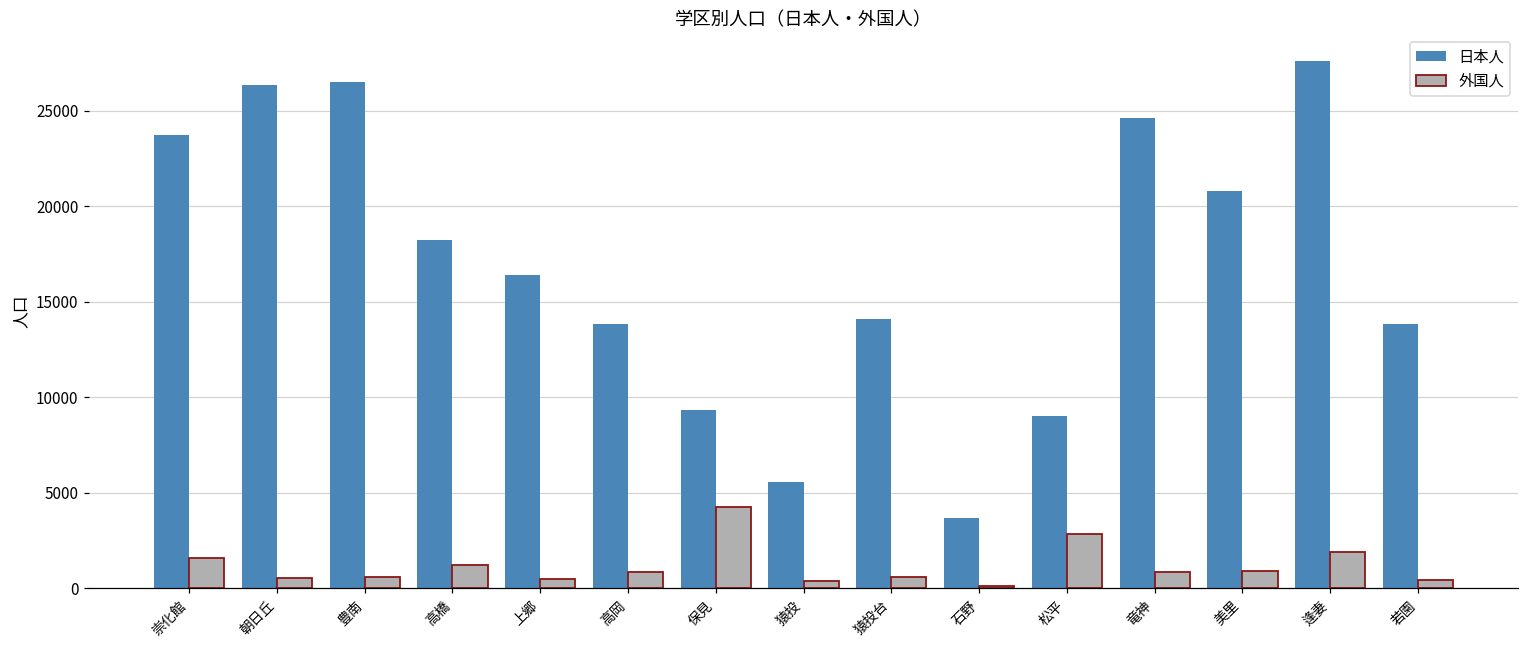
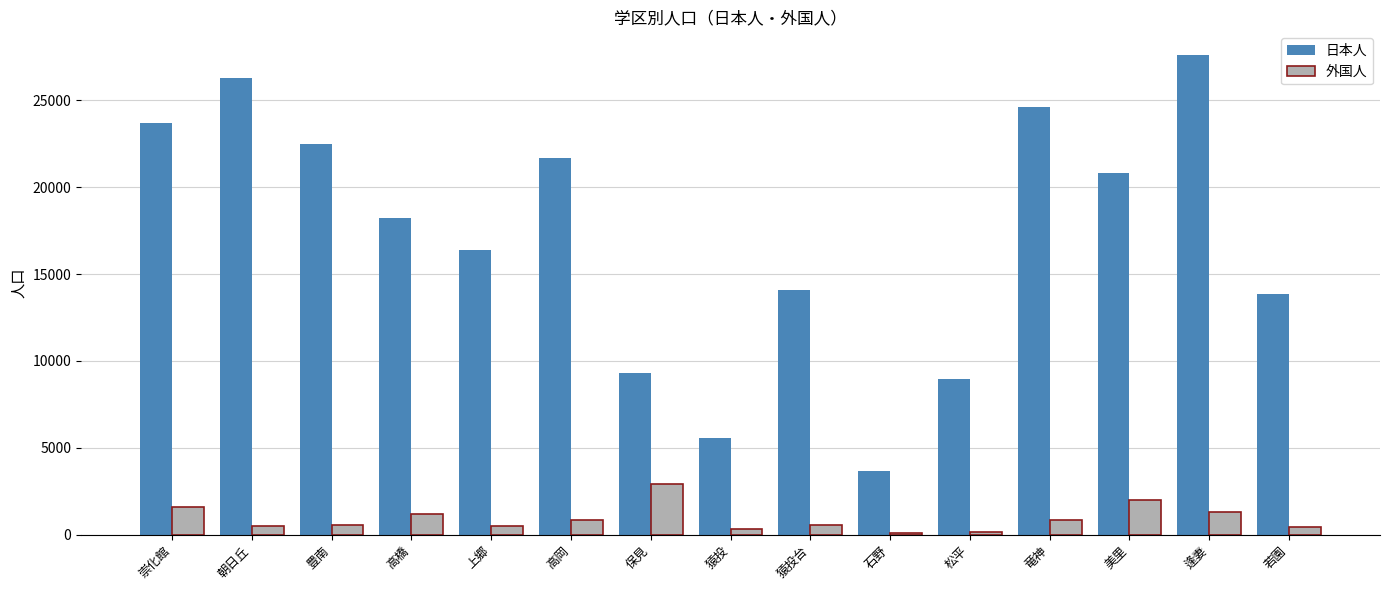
  {
    "日本人": {
      "崇化館": 23700,
      "朝日丘": 26300,
-     "豊南": 26500,
+     "豊南": 22500,
      "高橋": 18200,
      "上郷": 16400,
-     "高岡": 13800,
+     "高岡": 21700,
      "保見": 9300,
      "猿投": 5600,
      "猿投台": 14100,
      "石野": 3700,
      "松平": 9000,
      "竜神": 24600,
      "美里": 20800,
      "逢妻": 27600,
      "若園": 13800
    },
    "外国人": {
      "崇化館": 1600,
      "朝日丘": 500,
      "豊南": 600,
      "高橋": 1200,
      "上郷": 500,
      "高岡": 800,
-     "保見": 4200,
+     "保見": 2900,
      "猿投": 300,
      "猿投台": 600,
-     "松平": 2800,
+     "松平": 100,
      "竜神": 800,
-     "美里": 900,
-     "逢妻": 1900,
+     "美里": 2000,
+     "逢妻": 1300,
      "若園": 400
    }
  }
